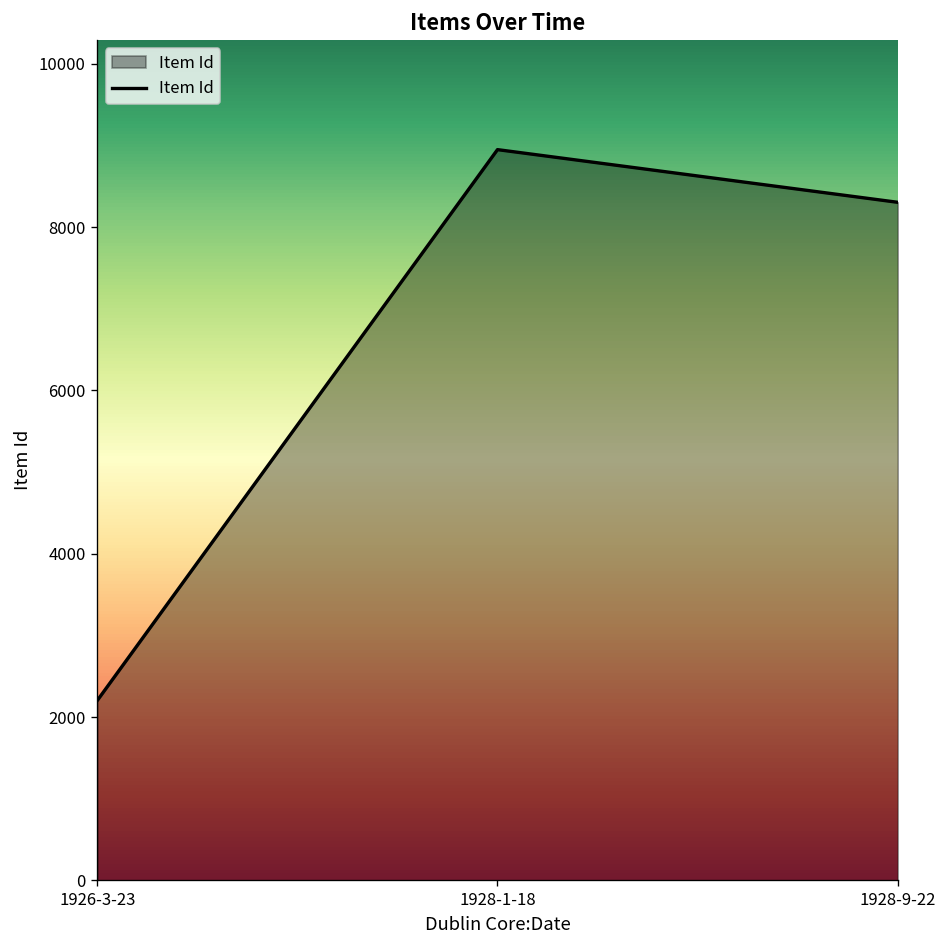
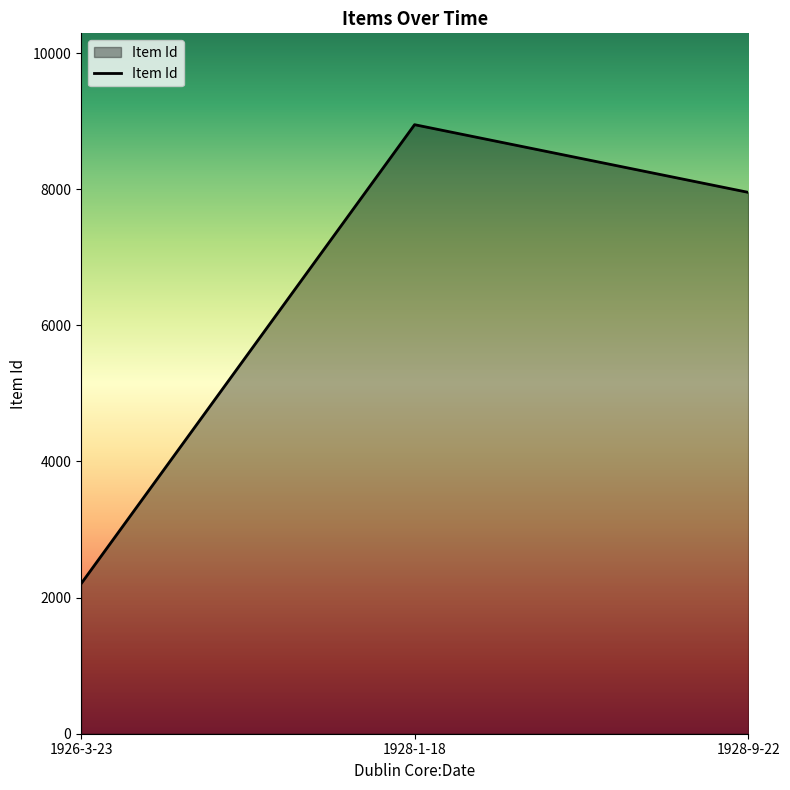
  {
    "1926-3-23": 2200,
    "1928-1-18": 8900,
-   "1928-9-22": 8300
+   "1928-9-22": 8000
  }
